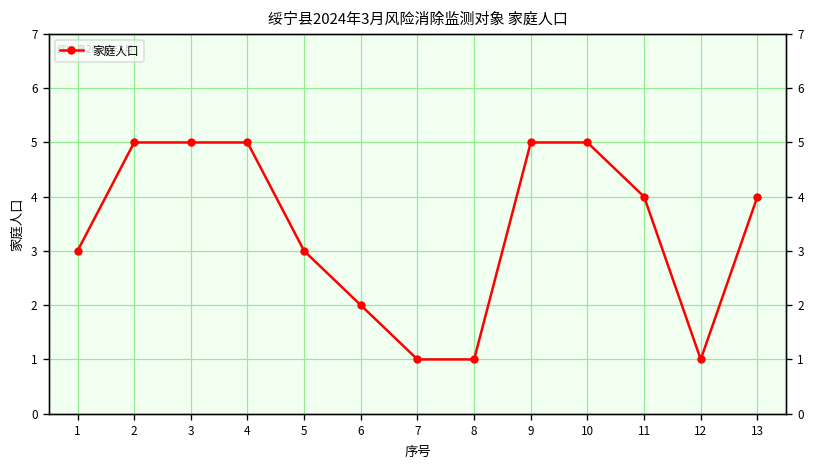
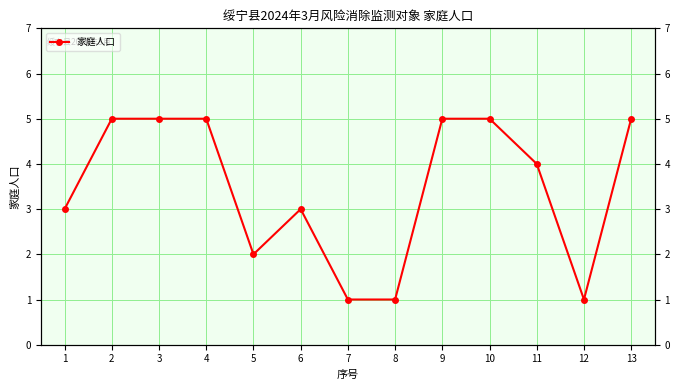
  {
    "1": 3,
    "2": 5,
    "3": 5,
    "4": 5,
-   "5": 3,
-   "6": 2,
+   "5": 2,
+   "6": 3,
    "7": 1,
    "8": 1,
    "9": 5,
    "10": 5,
    "11": 4,
    "12": 1,
-   "13": 4
+   "13": 5
  }
